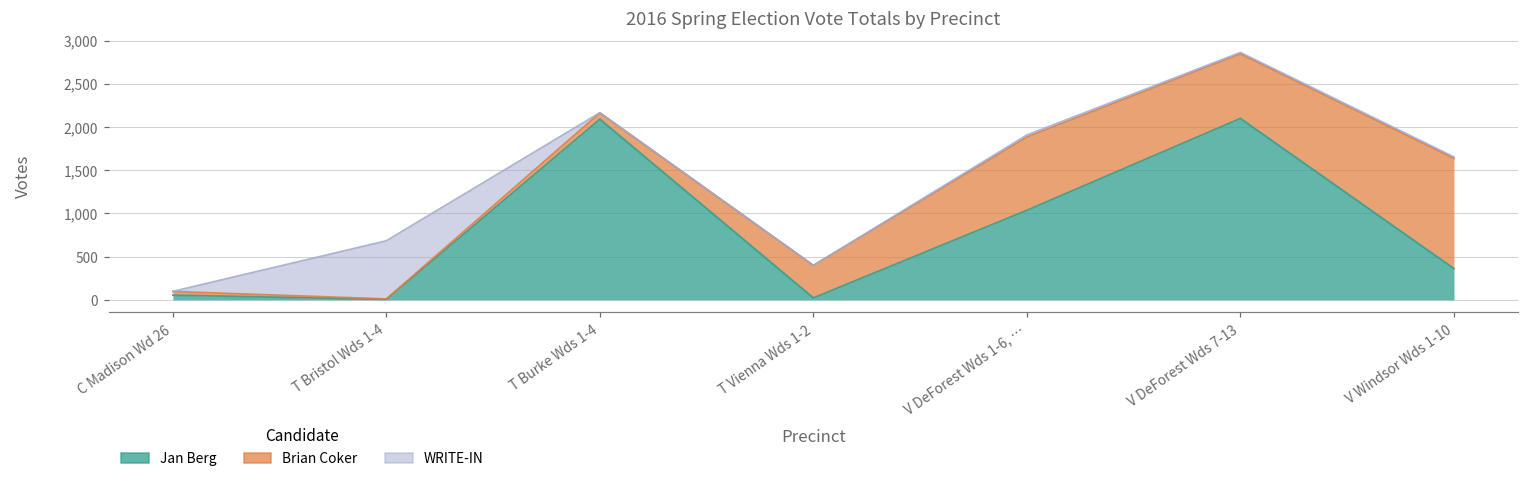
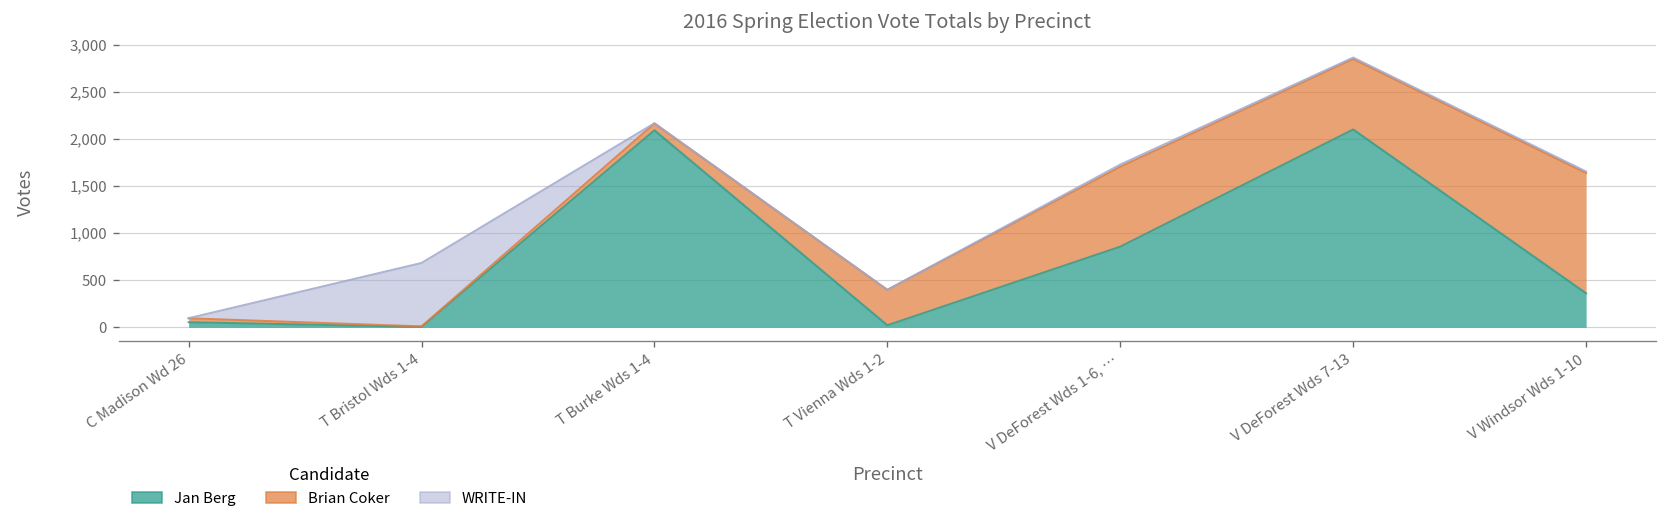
  {
    "Jan Berg": {
      "C Madison Wd 26": "100",
      "T Burke Wds 1-4": "2,100",
      "T Vienna Wds 1-2": "0",
-     "V DeForest Wds 1-6, …": "1,000",
+     "V DeForest Wds 1-6, …": "900",
      "V DeForest Wds 7-13": "2,100",
      "V Windsor Wds 1-10": "400"
    },
    "WRITE-IN": {
      "T Bristol Wds 1-4": "700"
    }
  }
